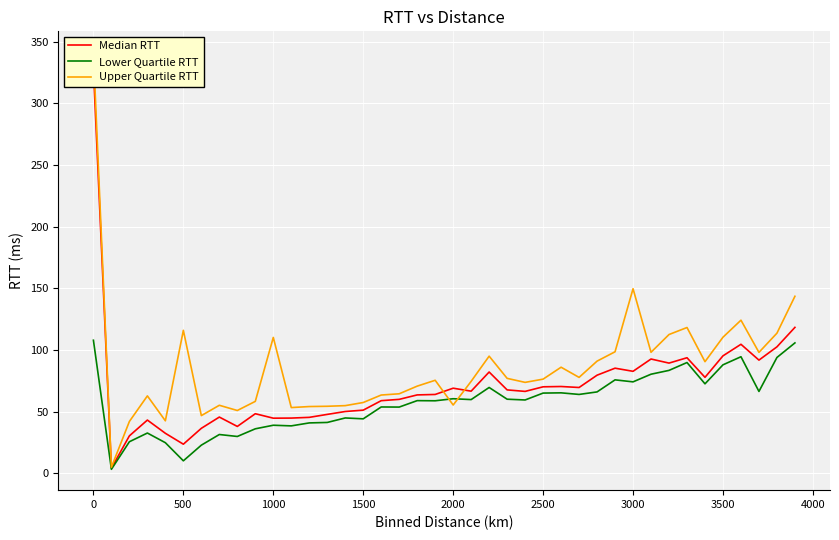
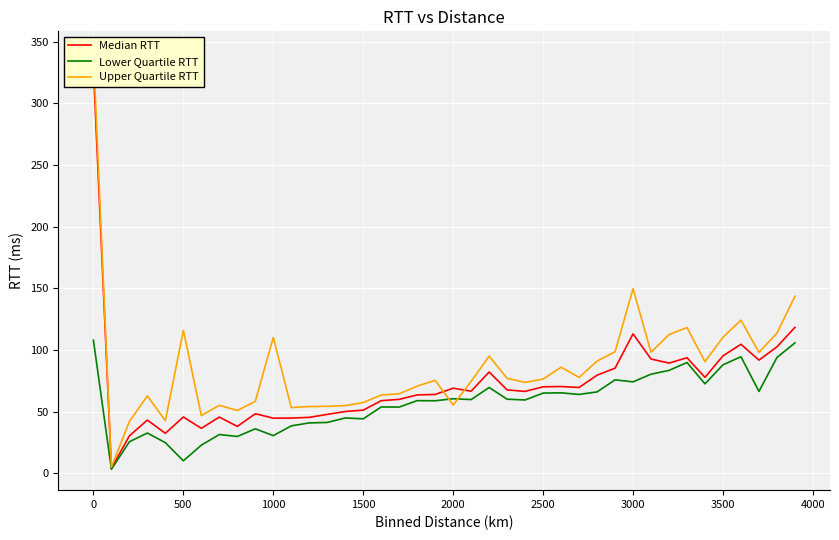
  {
    "Median RTT": {
-     "500": 24,
+     "500": 46,
      "1000": 45,
      "1500": 51,
      "2000": 69,
      "2500": 70,
-     "3000": 83,
+     "3000": 113,
      "3500": 95
    },
    "Lower Quartile RTT": {
      "0": 108,
      "500": 10,
-     "1000": 39,
+     "1000": 31,
      "1500": 44,
      "2000": 61,
      "2500": 65,
      "3000": 74,
      "3500": 88
    },
    "Upper Quartile RTT": {
      "500": 116,
      "1000": 110,
      "1500": 57,
      "2000": 55,
      "2500": 76,
      "3000": 150,
      "3500": 110
    }
  }
